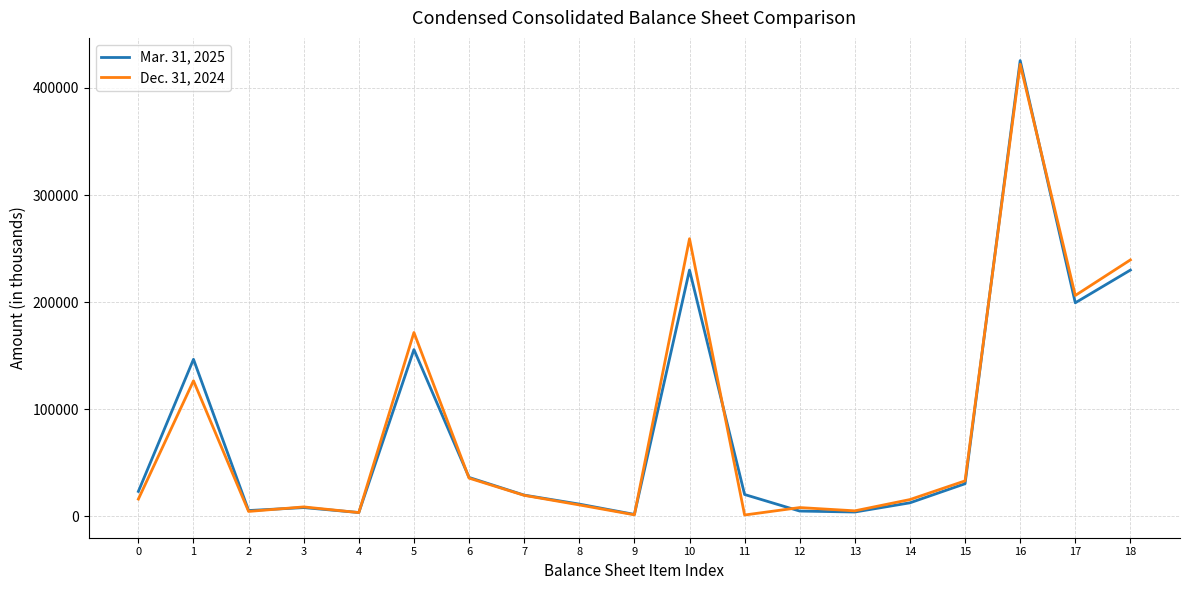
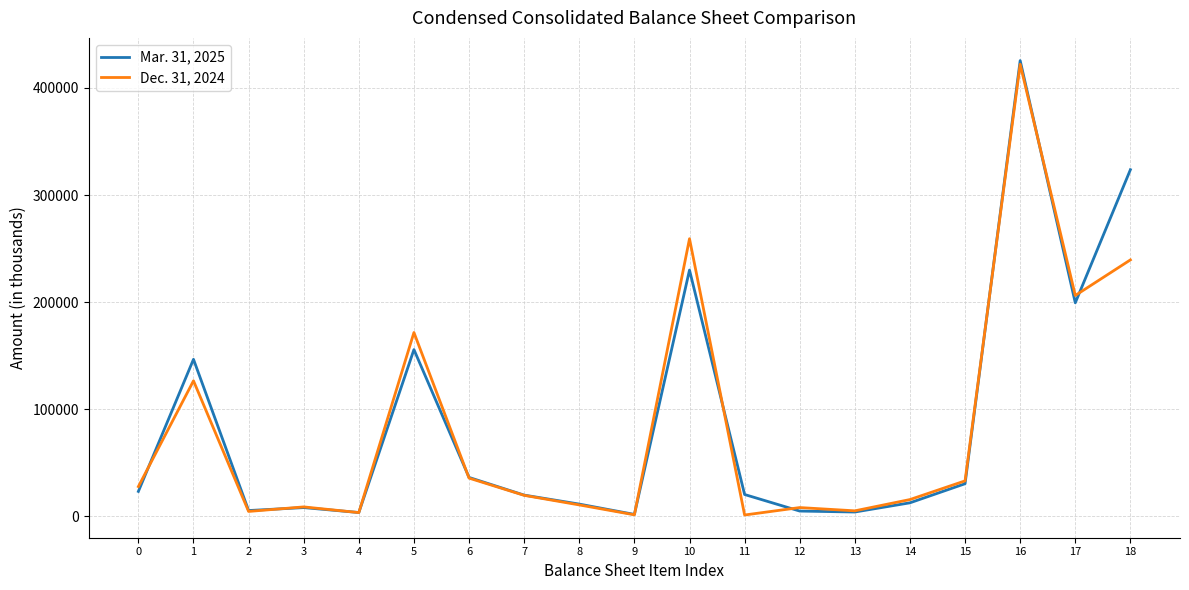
  {
    "Mar. 31, 2025": {
      "0": 23000,
      "1": 147000,
      "5": 156000,
      "10": 230000,
      "11": 20000,
      "12": 5000,
      "14": 13000,
      "15": 31000,
      "16": 425000,
      "17": 199000,
-     "18": 230000
+     "18": 324000
    },
    "Dec. 31, 2024": {
-     "0": 16000,
+     "0": 28000,
      "1": 127000,
      "5": 172000,
      "10": 259000,
      "11": 1000,
      "12": 8000,
      "14": 16000,
      "15": 33000,
      "16": 422000,
      "17": 206000,
      "18": 239000
    }
  }
